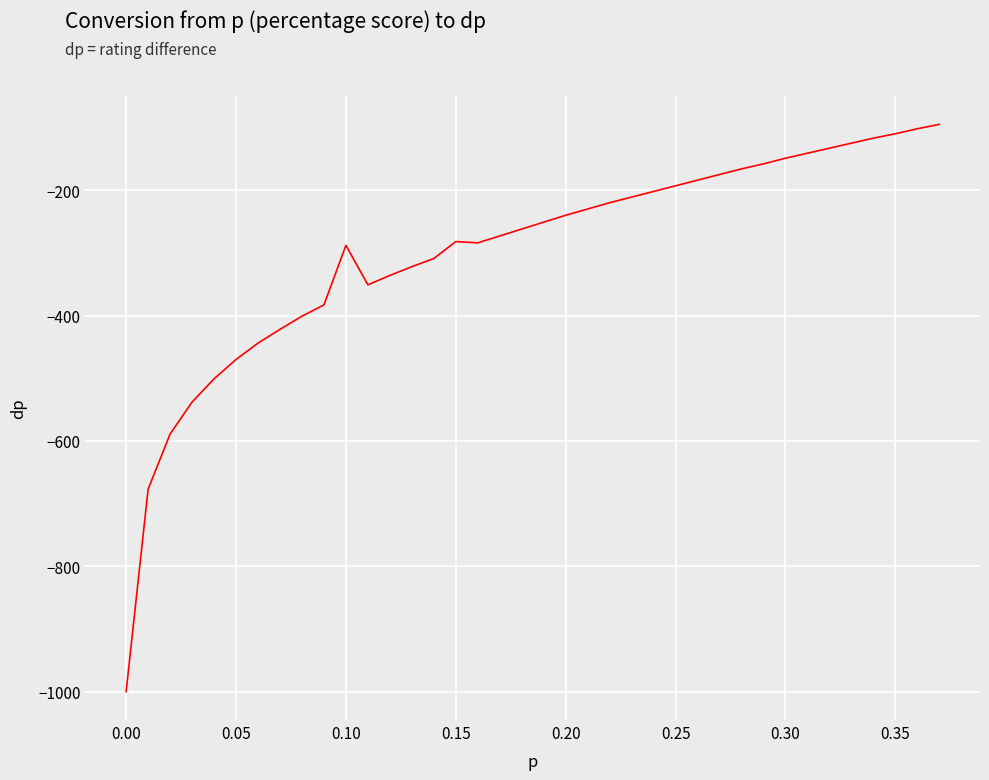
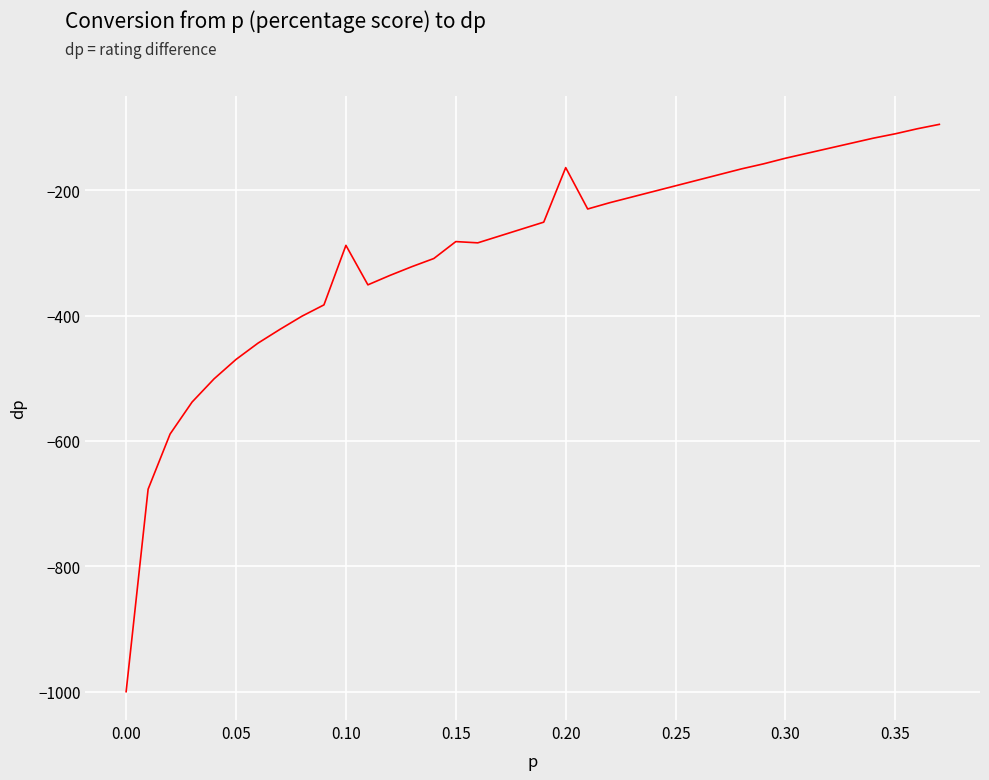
  {
    "0.00": -1000,
    "0.05": -470,
    "0.10": -290,
    "0.15": -280,
-   "0.20": -240,
+   "0.20": -160,
    "0.25": -190,
    "0.30": -150,
    "0.35": -110
  }
